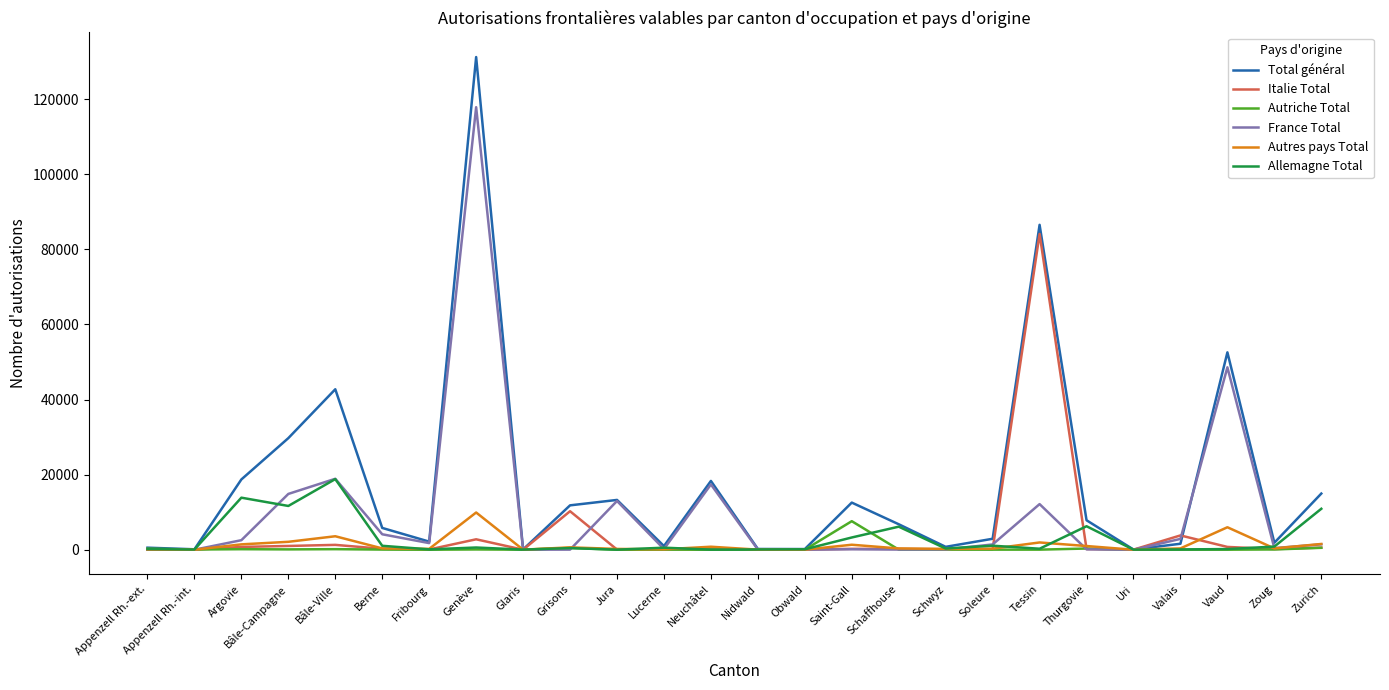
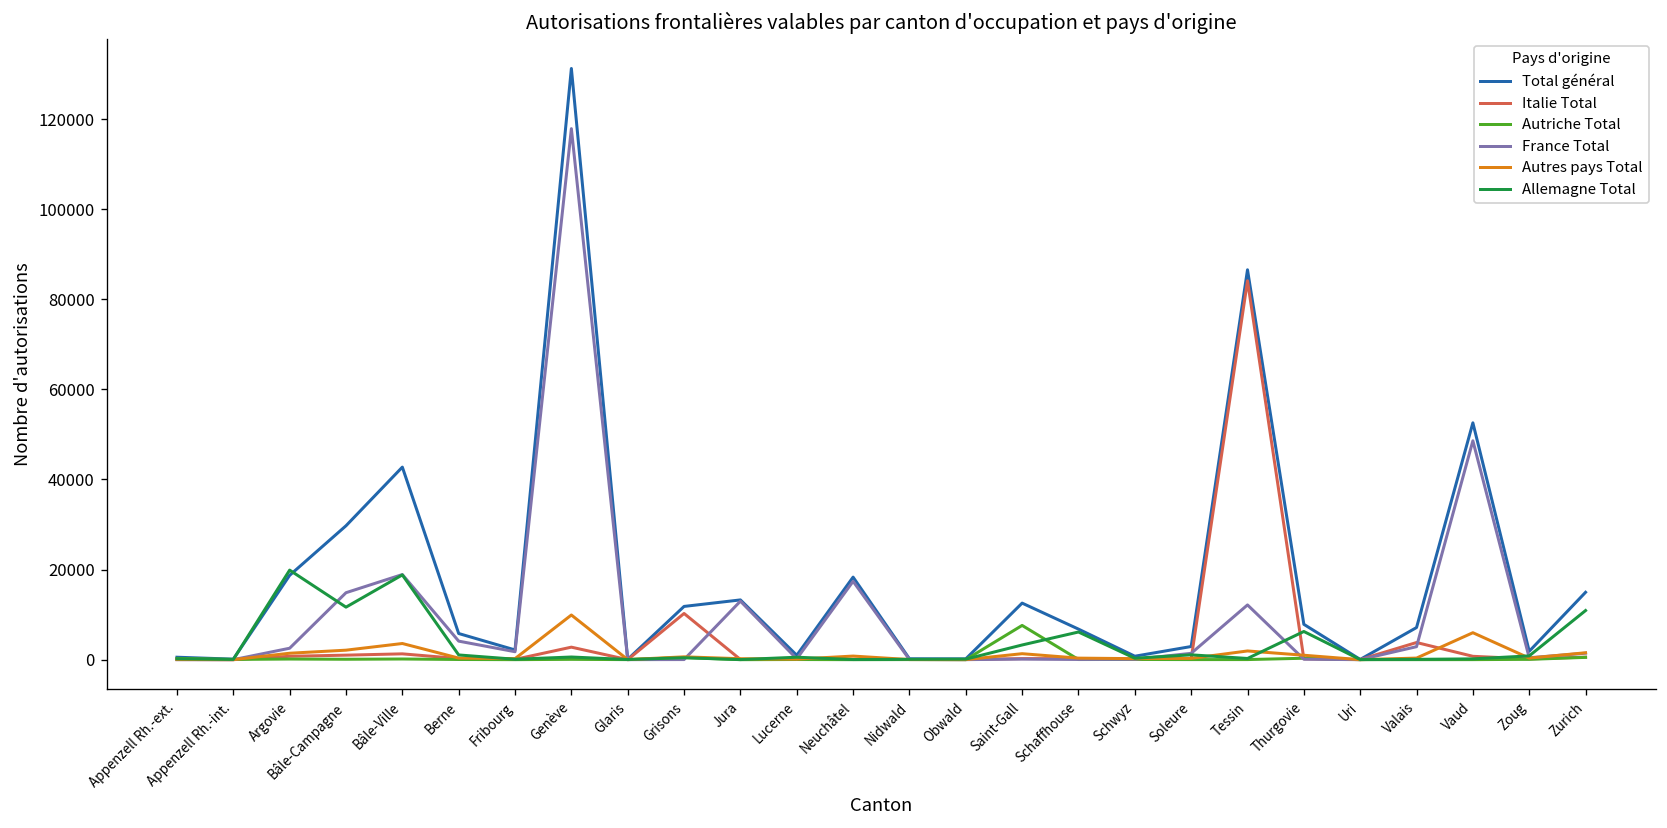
  {
    "Total général": {
      "Argovie": 19000,
      "Bâle-Campagne": 30000,
      "Bâle-Ville": 43000,
      "Berne": 6000,
      "Genève": 131000,
      "Grisons": 12000,
      "Neuchâtel": 18000,
      "Saint-Gall": 13000,
      "Soleure": 3000,
      "Tessin": 87000,
      "Thurgovie": 8000,
-     "Valais": 2000,
+     "Valais": 7000,
      "Vaud": 53000,
      "Zoug": 2000,
      "Zurich": 15000
    },
    "Italie Total": {
      "Bâle-Campagne": 1000,
      "Bâle-Ville": 1000,
      "Genève": 3000,
      "Grisons": 10000,
      "Tessin": 84000,
      "Valais": 4000
    },
    "Autriche Total": {
      "Bâle-Campagne": 0,
      "Bâle-Ville": 0,
      "Saint-Gall": 8000
    },
    "France Total": {
      "Argovie": 3000,
      "Bâle-Campagne": 15000,
      "Berne": 4000,
      "Genève": 118000,
      "Neuchâtel": 17000,
      "Tessin": 12000,
      "Valais": 3000,
      "Vaud": 49000
    },
    "Autres pays Total": {
      "Bâle-Campagne": 2000,
      "Bâle-Ville": 4000,
      "Genève": 10000,
      "Neuchâtel": 1000,
      "Saint-Gall": 1000,
      "Tessin": 2000,
      "Vaud": 6000
    },
    "Allemagne Total": {
-     "Argovie": 14000,
+     "Argovie": 20000,
      "Bâle-Campagne": 12000,
      "Berne": 1000,
      "Saint-Gall": 3000,
      "Thurgovie": 6000,
      "Zurich": 11000
    }
  }
